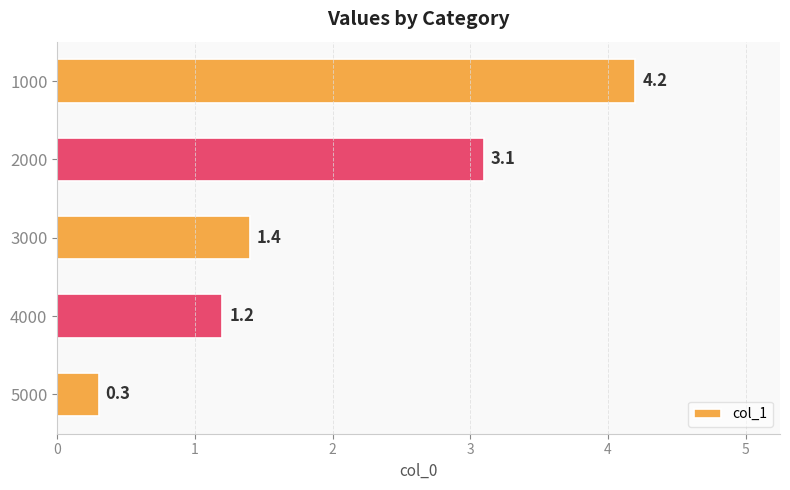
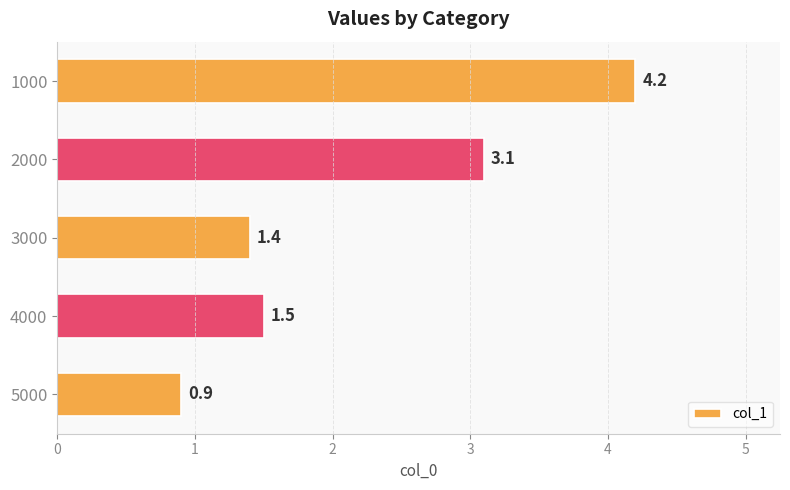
  {
    "1000": 4.2,
    "2000": 3.1,
    "3000": 1.4,
-   "4000": 1.2,
-   "5000": 0.3
+   "4000": 1.5,
+   "5000": 0.9
  }
